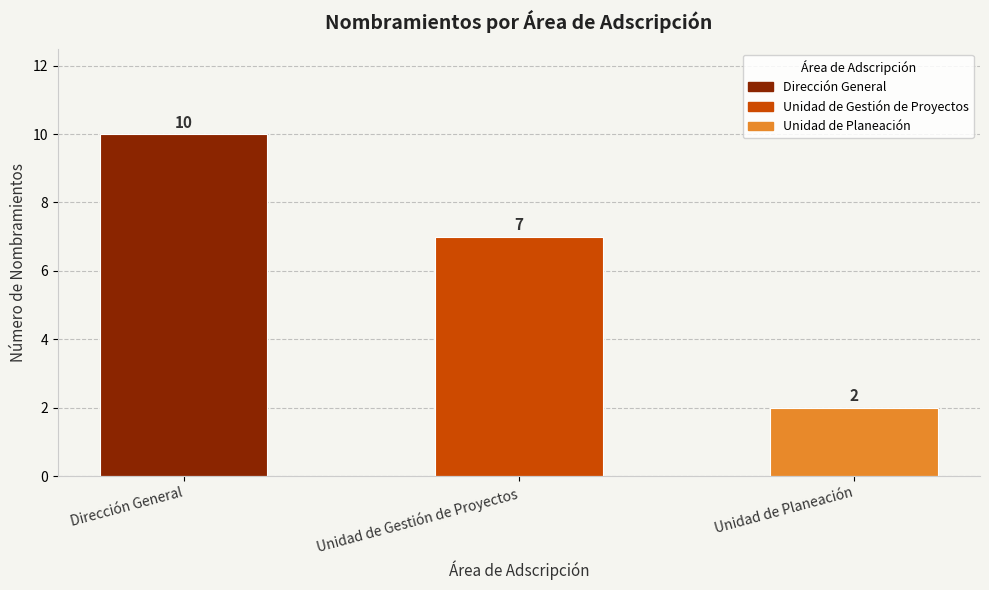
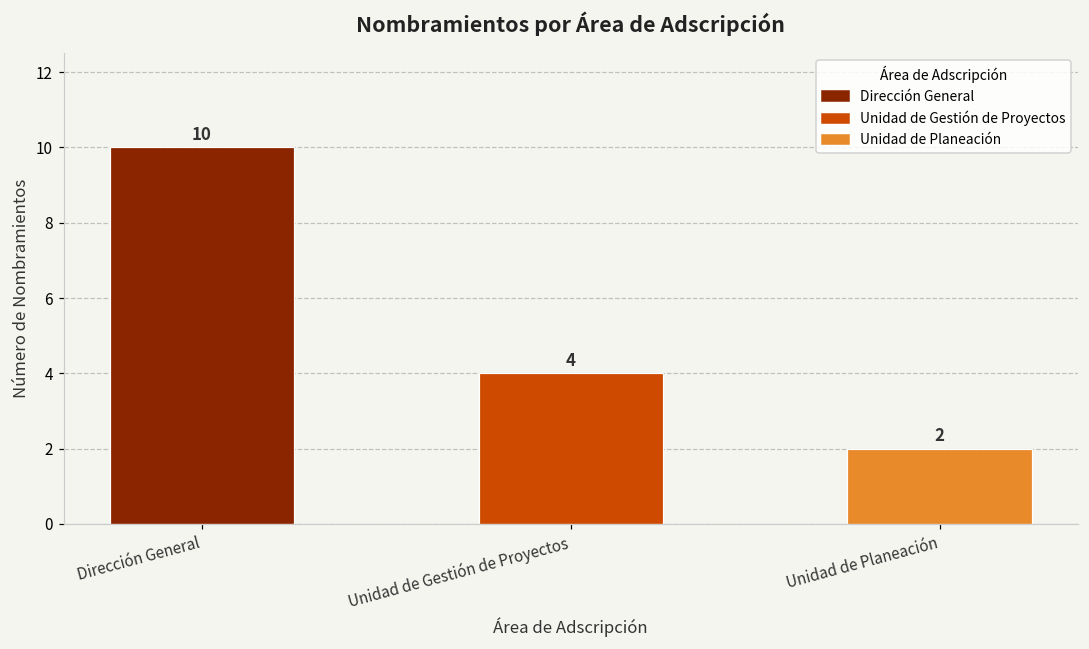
  {
    "Dirección General": 10,
-   "Unidad de Gestión de Proyectos": 7,
+   "Unidad de Gestión de Proyectos": 4,
    "Unidad de Planeación": 2
  }
